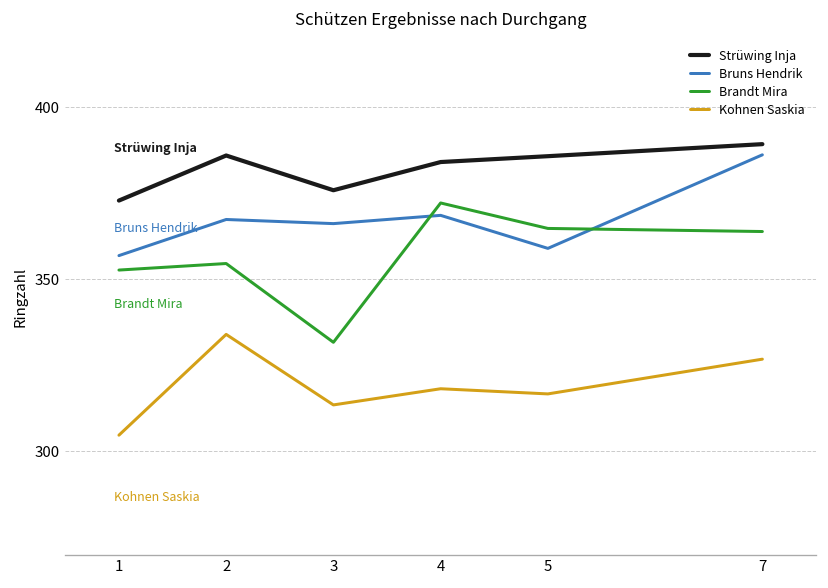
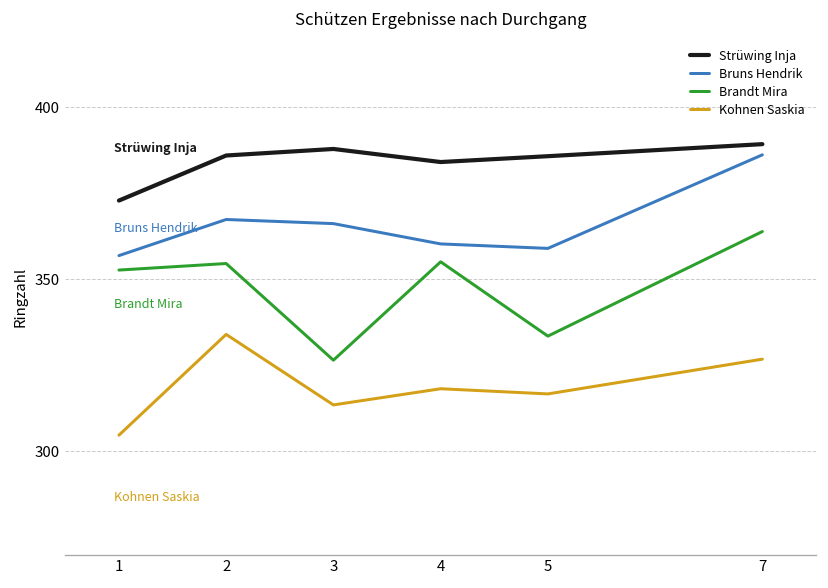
  {
    "Strüwing Inja": {
      "1": 373,
      "2": 386,
-     "3": 376,
+     "3": 388,
      "4": 384,
      "5": 386,
      "7": 389
    },
    "Bruns Hendrik": {
      "1": 357,
      "2": 367,
      "3": 366,
-     "4": 369,
+     "4": 360,
      "5": 359,
      "7": 386
    },
    "Brandt Mira": {
      "1": 353,
      "2": 355,
-     "3": 332,
-     "4": 372,
-     "5": 365,
+     "3": 327,
+     "4": 355,
+     "5": 334,
      "7": 364
    },
    "Kohnen Saskia": {
      "1": 305,
      "2": 334,
      "3": 314,
      "4": 318,
      "5": 317,
      "7": 327
    }
  }
